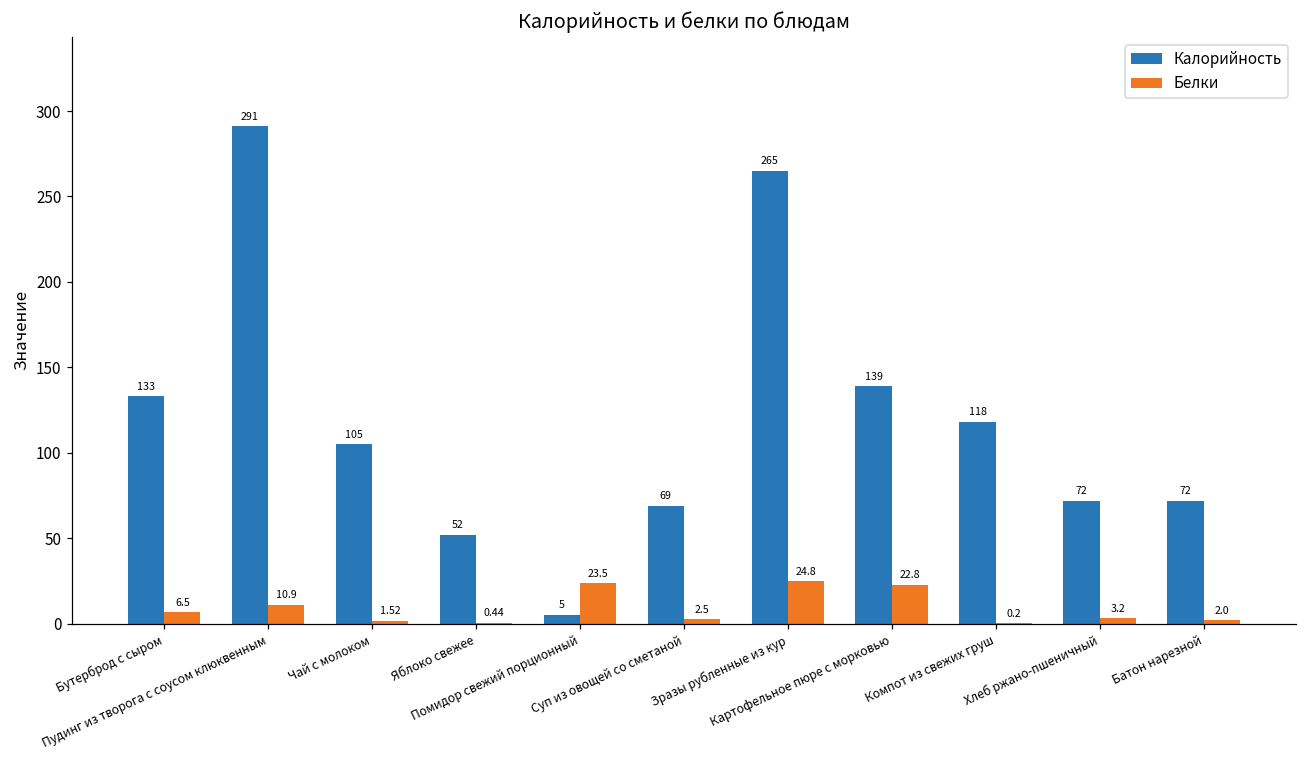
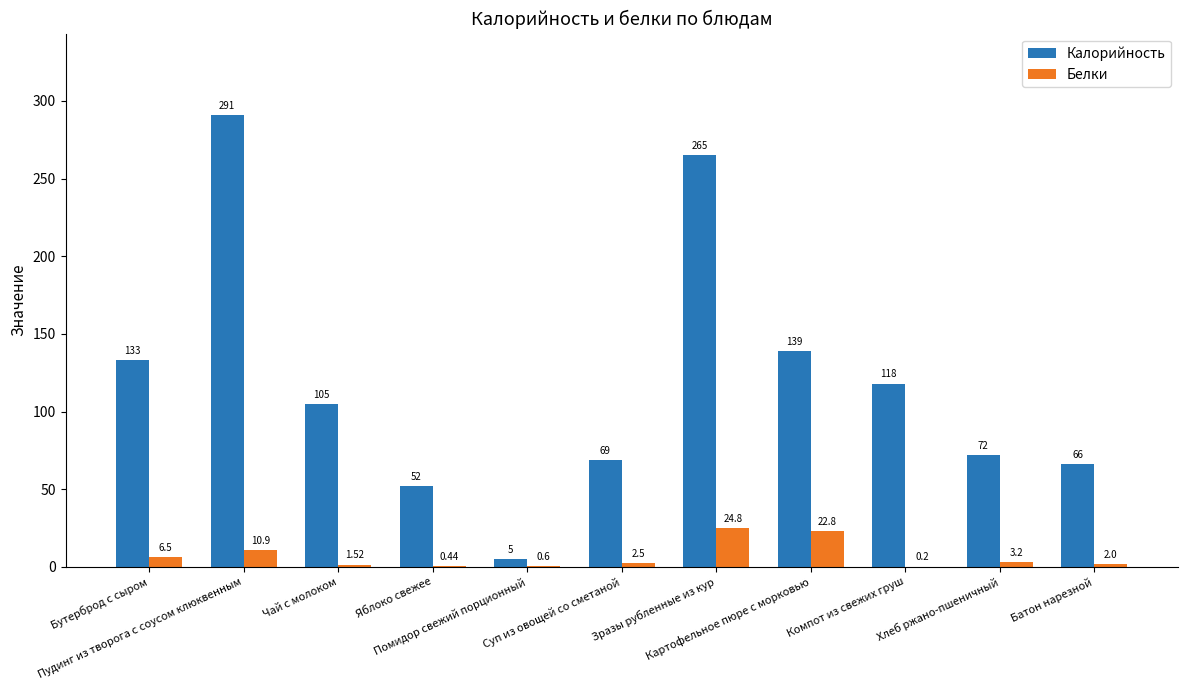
  {
    "Калорийность": {
      "Бутерброд с сыром": 133,
      "Пудинг из творога с соусом клюквенным": 291,
      "Чай с молоком": 105,
      "Яблоко свежее": 52,
      "Помидор свежий порционный": 5,
      "Суп из овощей со сметаной": 69,
      "Зразы рубленные из кур": 265,
      "Картофельное пюре с морковью": 139,
      "Компот из свежих груш": 118,
      "Хлеб ржано-пшеничный": 72,
-     "Батон нарезной": 72
+     "Батон нарезной": 66
    },
    "Белки": {
      "Бутерброд с сыром": 6.5,
      "Пудинг из творога с соусом клюквенным": 10.9,
      "Чай с молоком": 1.52,
      "Яблоко свежее": 0.44,
-     "Помидор свежий порционный": 23.5,
+     "Помидор свежий порционный": 0.6,
      "Суп из овощей со сметаной": 2.5,
      "Зразы рубленные из кур": 24.8,
      "Картофельное пюре с морковью": 22.8,
      "Компот из свежих груш": 0.2,
      "Хлеб ржано-пшеничный": 3.2,
      "Батон нарезной": 2.0
    }
  }
